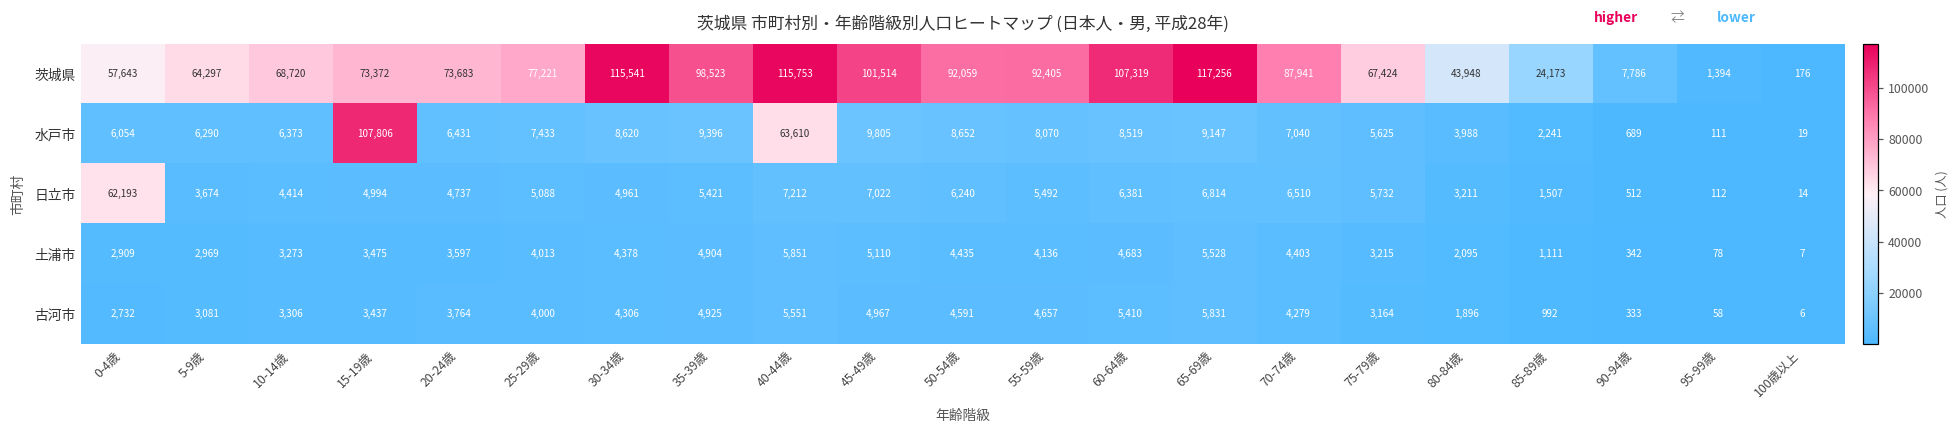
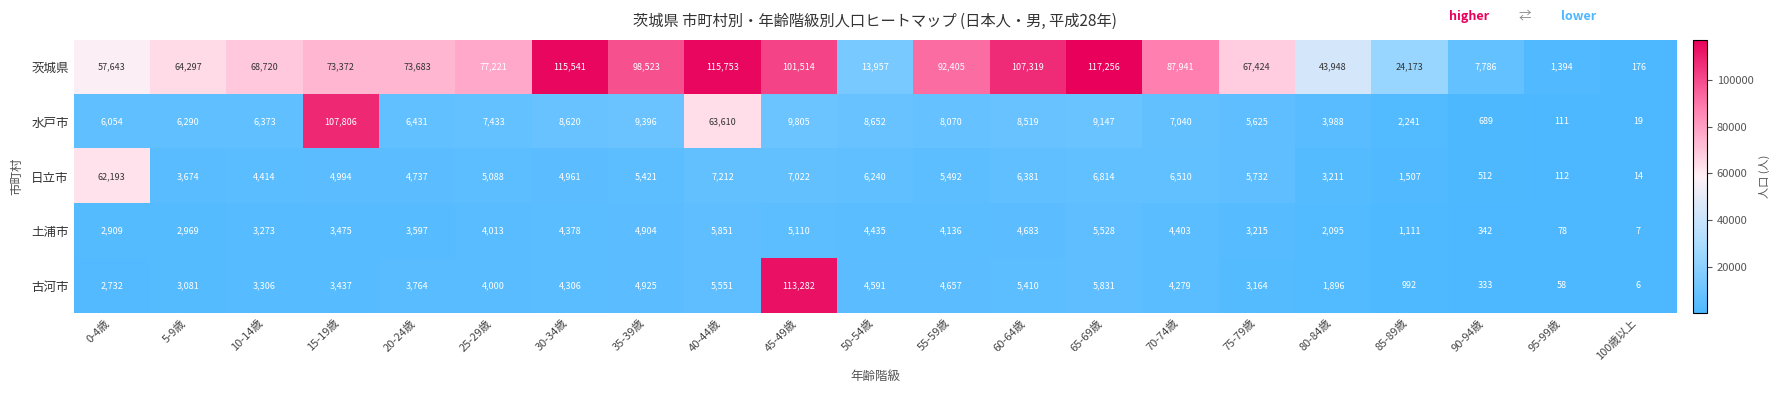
  {
    "茨城県": {
      "0-4歳": "57,643",
      "5-9歳": "64,297",
      "10-14歳": "68,720",
      "15-19歳": "73,372",
      "20-24歳": "73,683",
      "25-29歳": "77,221",
      "30-34歳": "115,541",
      "35-39歳": "98,523",
      "40-44歳": "115,753",
      "45-49歳": "101,514",
-     "50-54歳": "92,059",
+     "50-54歳": "13,957",
      "55-59歳": "92,405",
      "60-64歳": "107,319",
      "65-69歳": "117,256",
      "70-74歳": "87,941",
      "75-79歳": "67,424",
      "80-84歳": "43,948",
      "85-89歳": "24,173",
      "90-94歳": "7,786",
      "95-99歳": "1,394",
      "100歳以上": "176"
    },
    "水戸市": {
      "0-4歳": "6,054",
      "5-9歳": "6,290",
      "10-14歳": "6,373",
      "15-19歳": "107,806",
      "20-24歳": "6,431",
      "25-29歳": "7,433",
      "30-34歳": "8,620",
      "35-39歳": "9,396",
      "40-44歳": "63,610",
      "45-49歳": "9,805",
      "50-54歳": "8,652",
      "55-59歳": "8,070",
      "60-64歳": "8,519",
      "65-69歳": "9,147",
      "70-74歳": "7,040",
      "75-79歳": "5,625",
      "80-84歳": "3,988",
      "85-89歳": "2,241",
      "90-94歳": "689",
      "95-99歳": "111",
      "100歳以上": "19"
    },
    "日立市": {
      "0-4歳": "62,193",
      "5-9歳": "3,674",
      "10-14歳": "4,414",
      "15-19歳": "4,994",
      "20-24歳": "4,737",
      "25-29歳": "5,088",
      "30-34歳": "4,961",
      "35-39歳": "5,421",
      "40-44歳": "7,212",
      "45-49歳": "7,022",
      "50-54歳": "6,240",
      "55-59歳": "5,492",
      "60-64歳": "6,381",
      "65-69歳": "6,814",
      "70-74歳": "6,510",
      "75-79歳": "5,732",
      "80-84歳": "3,211",
      "85-89歳": "1,507",
      "90-94歳": "512",
      "95-99歳": "112",
      "100歳以上": "14"
    },
    "土浦市": {
      "0-4歳": "2,909",
      "5-9歳": "2,969",
      "10-14歳": "3,273",
      "15-19歳": "3,475",
      "20-24歳": "3,597",
      "25-29歳": "4,013",
      "30-34歳": "4,378",
      "35-39歳": "4,904",
      "40-44歳": "5,851",
      "45-49歳": "5,110",
      "50-54歳": "4,435",
      "55-59歳": "4,136",
      "60-64歳": "4,683",
      "65-69歳": "5,528",
      "70-74歳": "4,403",
      "75-79歳": "3,215",
      "80-84歳": "2,095",
      "85-89歳": "1,111",
      "90-94歳": "342",
      "95-99歳": "78",
      "100歳以上": "7"
    },
    "古河市": {
      "0-4歳": "2,732",
      "5-9歳": "3,081",
      "10-14歳": "3,306",
      "15-19歳": "3,437",
      "20-24歳": "3,764",
      "25-29歳": "4,000",
      "30-34歳": "4,306",
      "35-39歳": "4,925",
      "40-44歳": "5,551",
-     "45-49歳": "4,967",
+     "45-49歳": "113,282",
      "50-54歳": "4,591",
      "55-59歳": "4,657",
      "60-64歳": "5,410",
      "65-69歳": "5,831",
      "70-74歳": "4,279",
      "75-79歳": "3,164",
      "80-84歳": "1,896",
      "85-89歳": "992",
      "90-94歳": "333",
      "95-99歳": "58",
      "100歳以上": "6"
    }
  }
